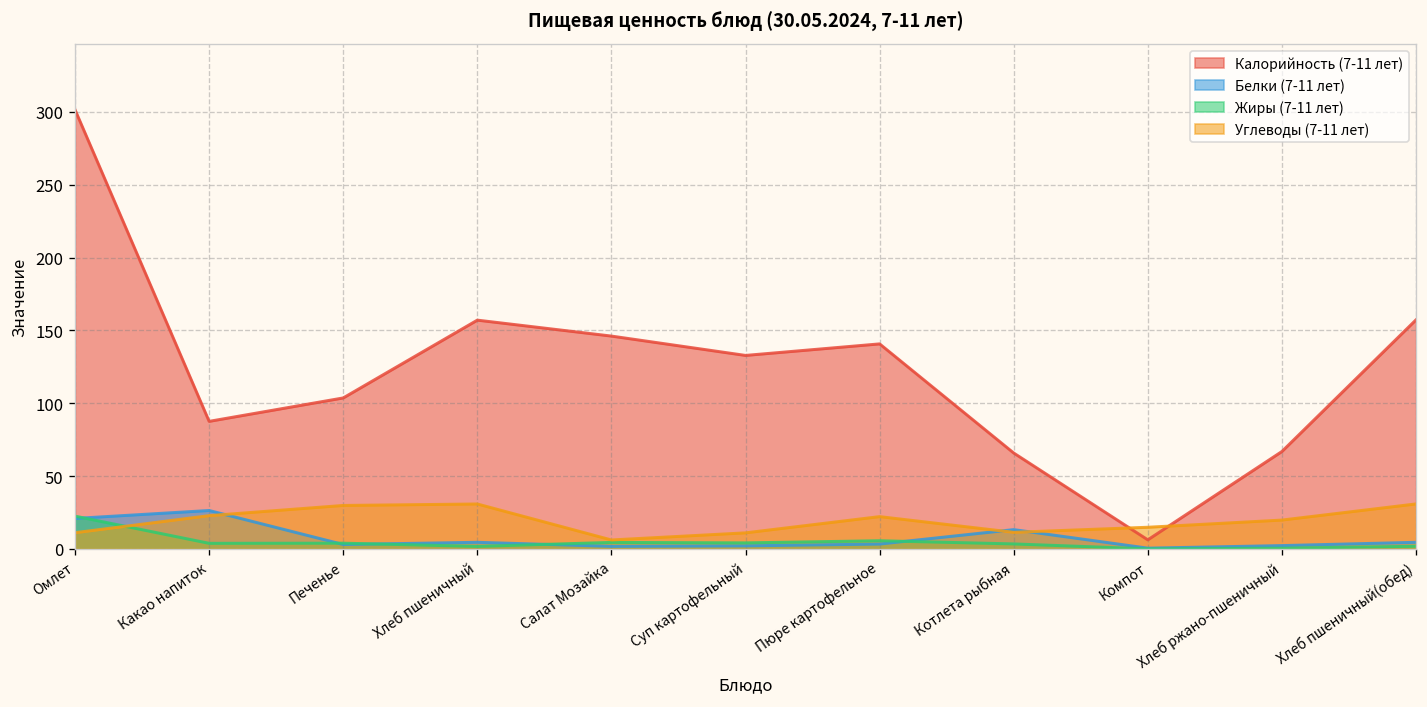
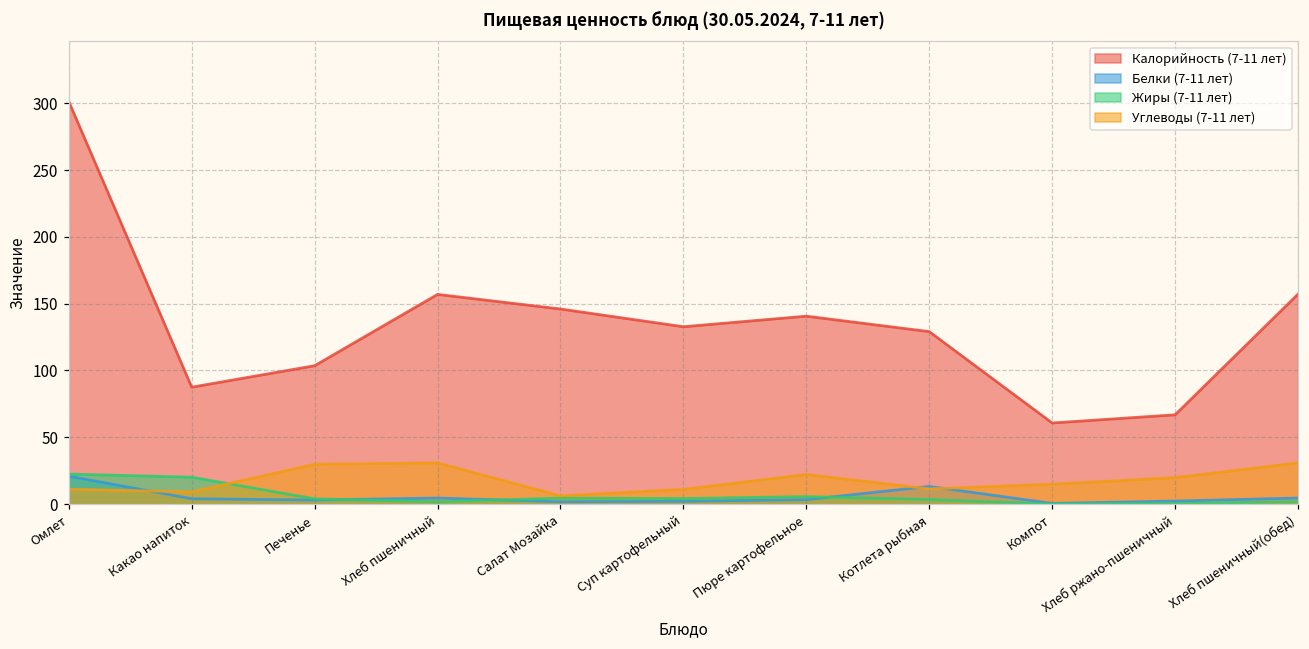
  {
    "Калорийность (7-11 лет)": {
      "Омлет": 301,
      "Какао напиток": 88,
      "Печенье": 104,
      "Хлеб пшеничный": 157,
      "Салат Мозайка": 146,
      "Суп картофельный": 133,
      "Пюре картофельное": 141,
-     "Котлета рыбная": 66,
-     "Компот": 6,
+     "Котлета рыбная": 129,
+     "Компот": 61,
      "Хлеб ржано-пшеничный": 67,
      "Хлеб пшеничный(обед)": 157
    },
    "Белки (7-11 лет)": {
-     "Какао напиток": 26,
+     "Какао напиток": 4,
      "Хлеб пшеничный": 5,
      "Салат Мозайка": 2,
      "Пюре картофельное": 3,
      "Хлеб пшеничный(обед)": 5
    },
    "Жиры (7-11 лет)": {
-     "Какао напиток": 4,
+     "Какао напиток": 20,
      "Хлеб пшеничный": 2,
      "Пюре картофельное": 6,
      "Котлета рыбная": 3,
      "Хлеб пшеничный(обед)": 2
    },
    "Углеводы (7-11 лет)": {
      "Омлет": 11,
-     "Какао напиток": 23,
+     "Какао напиток": 9,
      "Печенье": 30,
      "Хлеб пшеничный": 31,
      "Суп картофельный": 11,
      "Пюре картофельное": 22,
      "Компот": 15,
      "Хлеб ржано-пшеничный": 20,
      "Хлеб пшеничный(обед)": 31
    }
  }
